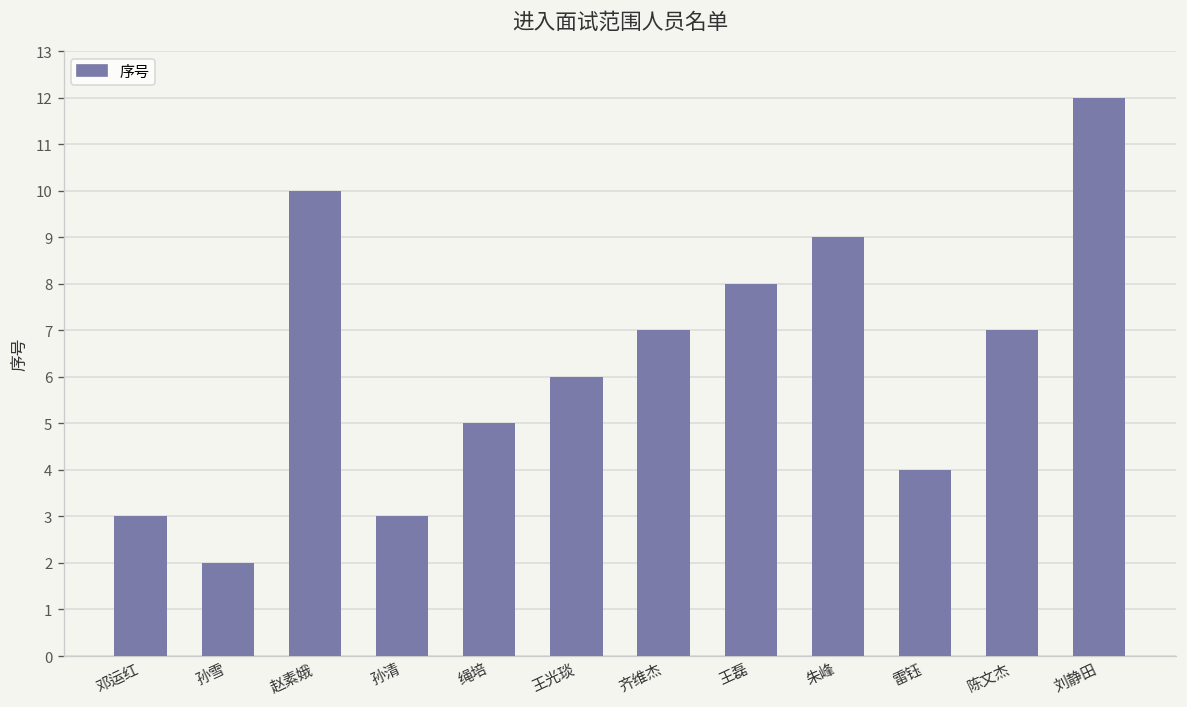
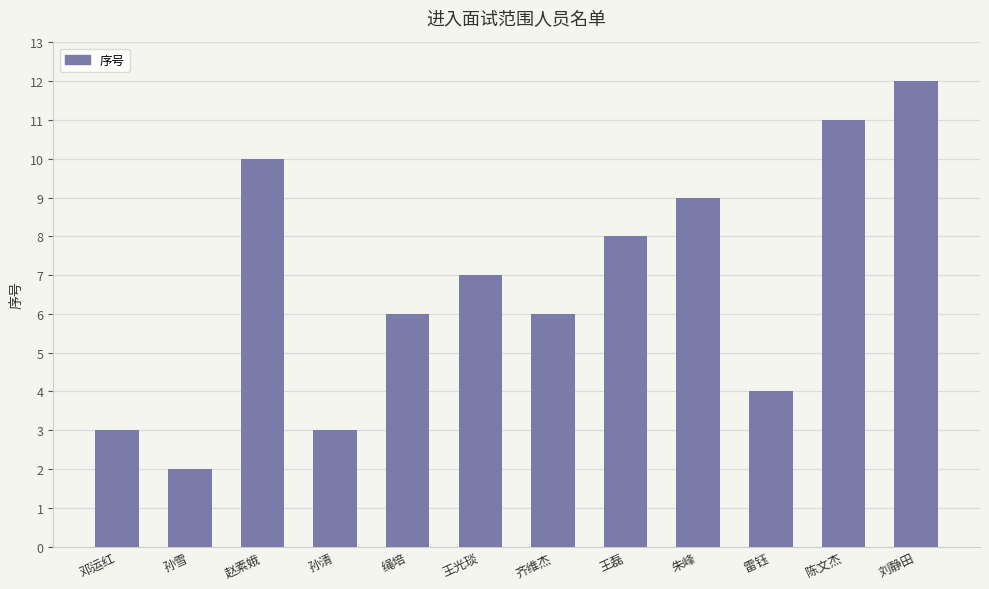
  {
    "邓运红": 3,
    "孙雪": 2,
    "赵素娥": 10,
    "孙清": 3,
-   "绳培": 5,
-   "王光琰": 6,
-   "齐维杰": 7,
+   "绳培": 6,
+   "王光琰": 7,
+   "齐维杰": 6,
    "王磊": 8,
    "朱峰": 9,
    "雷钰": 4,
-   "陈文杰": 7,
+   "陈文杰": 11,
    "刘静田": 12
  }
